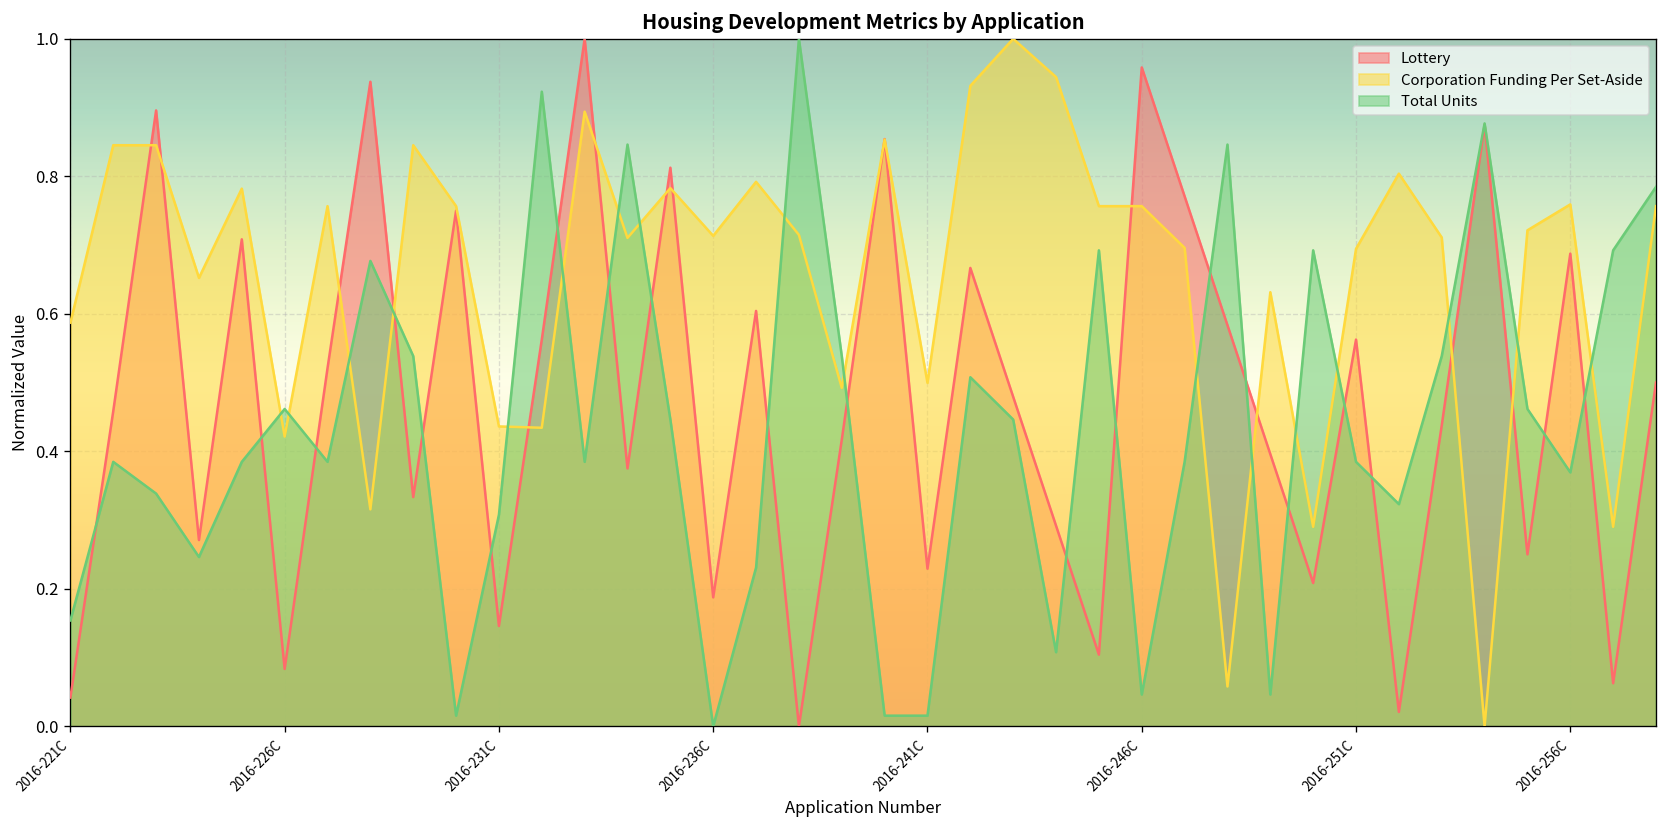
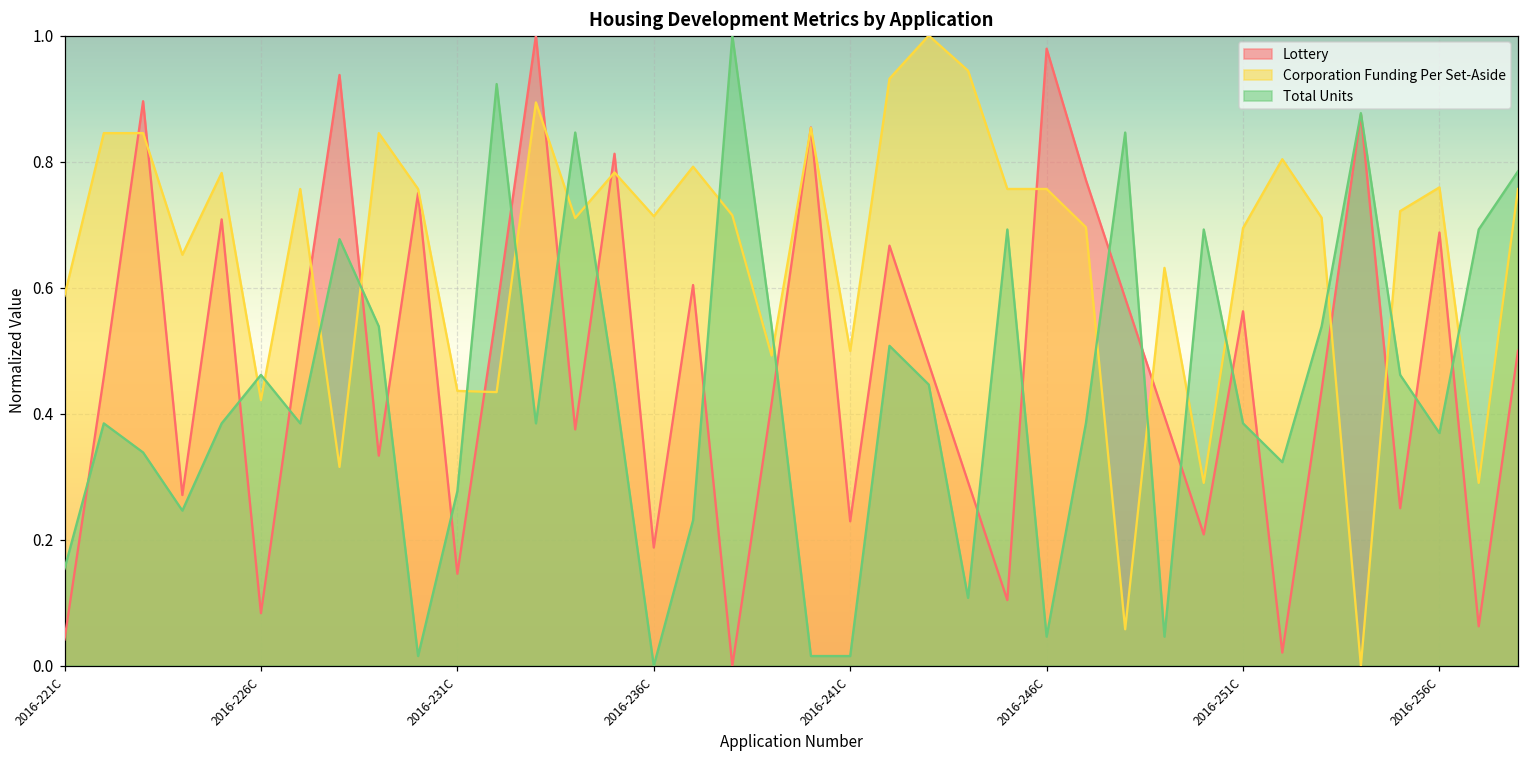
  {
    "Lottery": {
      "2016-221C": 0.04,
      "2016-226C": 0.08,
      "2016-231C": 0.15,
      "2016-236C": 0.19,
      "2016-241C": 0.23,
-     "2016-246C": 0.96,
+     "2016-246C": 0.98,
      "2016-251C": 0.56,
      "2016-256C": 0.69
    },
    "Corporation Funding Per Set-Aside": {
      "2016-221C": 0.59,
      "2016-226C": 0.42,
      "2016-231C": 0.44,
      "2016-236C": 0.71,
      "2016-241C": 0.50,
      "2016-246C": 0.76,
      "2016-251C": 0.69,
      "2016-256C": 0.76
    },
    "Total Units": {
      "2016-221C": 0.15,
      "2016-226C": 0.46,
-     "2016-231C": 0.31,
+     "2016-231C": 0.28,
      "2016-236C": 0.00,
      "2016-241C": 0.02,
      "2016-246C": 0.05,
      "2016-251C": 0.38,
      "2016-256C": 0.37
    }
  }
